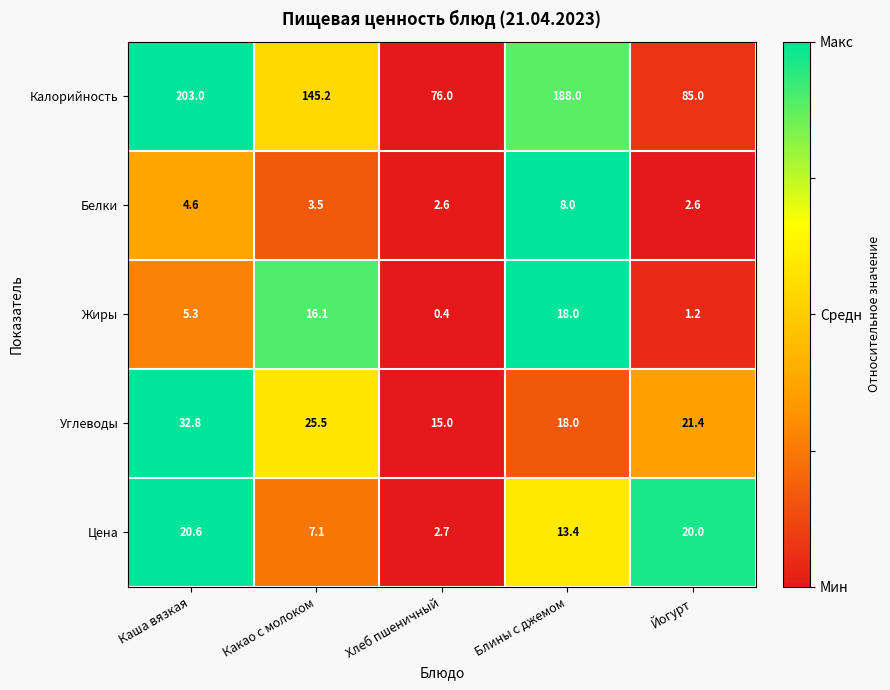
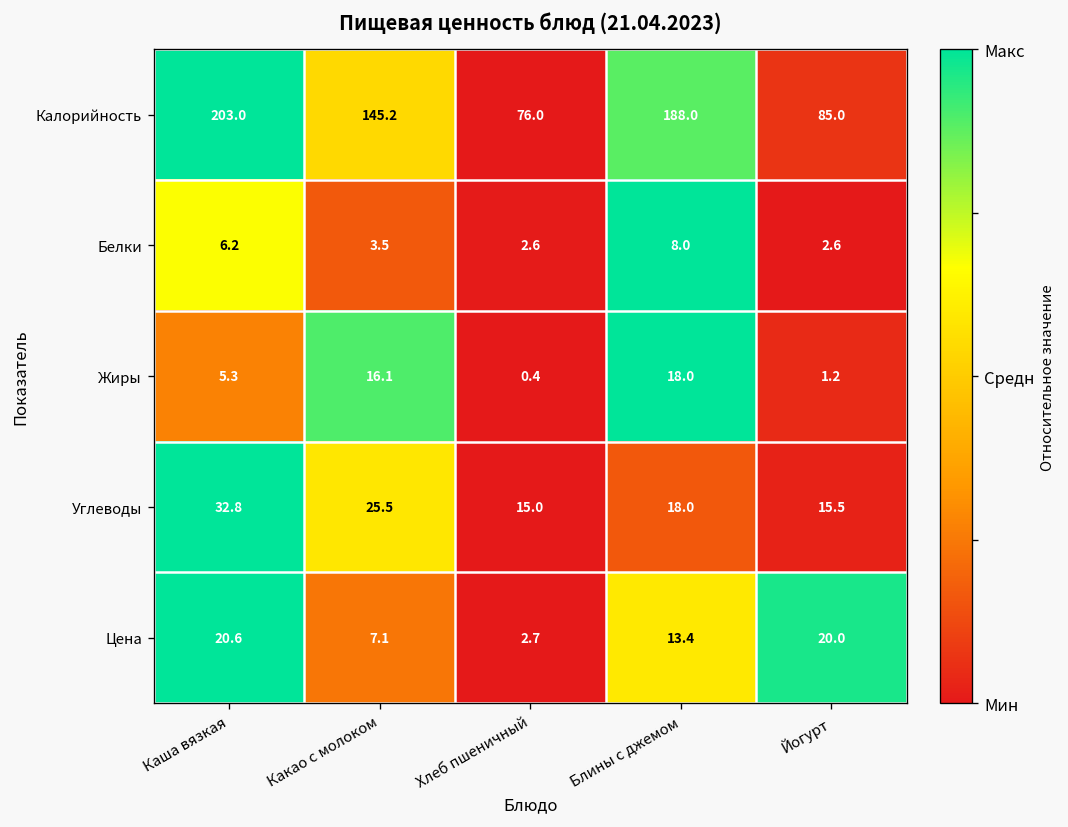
  {
    "Калорийность": {
      "Каша вязкая": 203.0,
      "Какао с молоком": 145.2,
      "Хлеб пшеничный": 76.0,
      "Блины с джемом": 188.0,
      "Йогурт": 85.0
    },
    "Белки": {
-     "Каша вязкая": 4.6,
+     "Каша вязкая": 6.2,
      "Какао с молоком": 3.5,
      "Хлеб пшеничный": 2.6,
      "Блины с джемом": 8.0,
      "Йогурт": 2.6
    },
    "Жиры": {
      "Каша вязкая": 5.3,
      "Какао с молоком": 16.1,
      "Хлеб пшеничный": 0.4,
      "Блины с джемом": 18.0,
      "Йогурт": 1.2
    },
    "Углеводы": {
      "Каша вязкая": 32.8,
      "Какао с молоком": 25.5,
      "Хлеб пшеничный": 15.0,
      "Блины с джемом": 18.0,
-     "Йогурт": 21.4
+     "Йогурт": 15.5
    },
    "Цена": {
      "Каша вязкая": 20.6,
      "Какао с молоком": 7.1,
      "Хлеб пшеничный": 2.7,
      "Блины с джемом": 13.4,
      "Йогурт": 20.0
    }
  }
